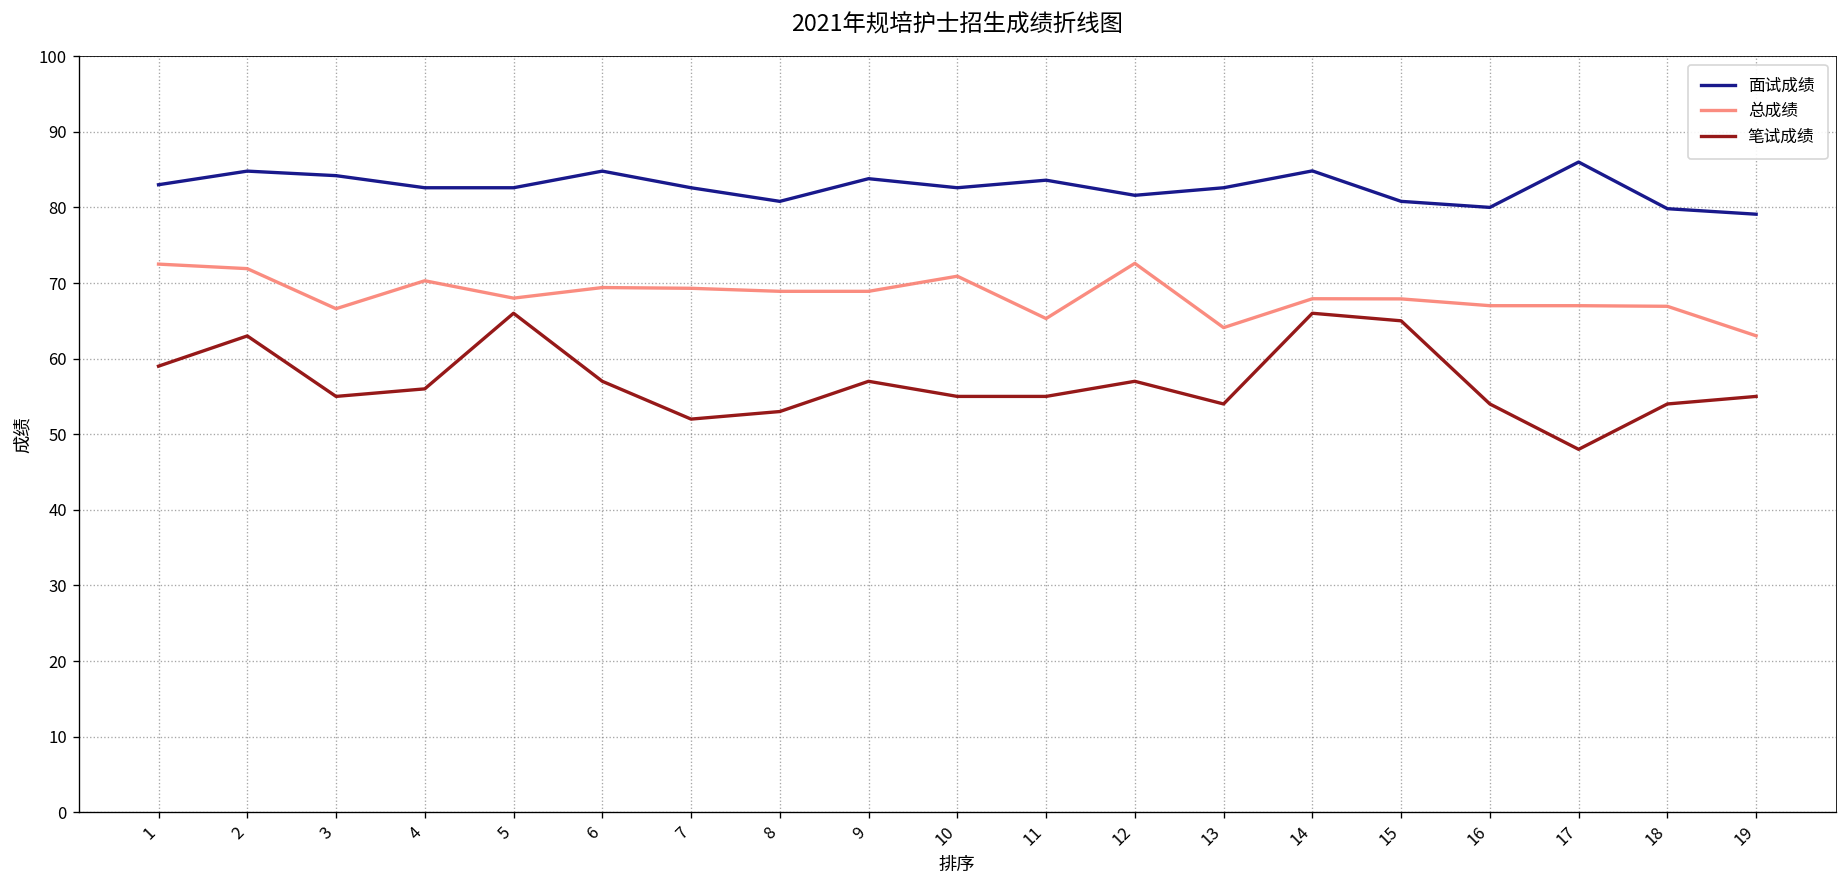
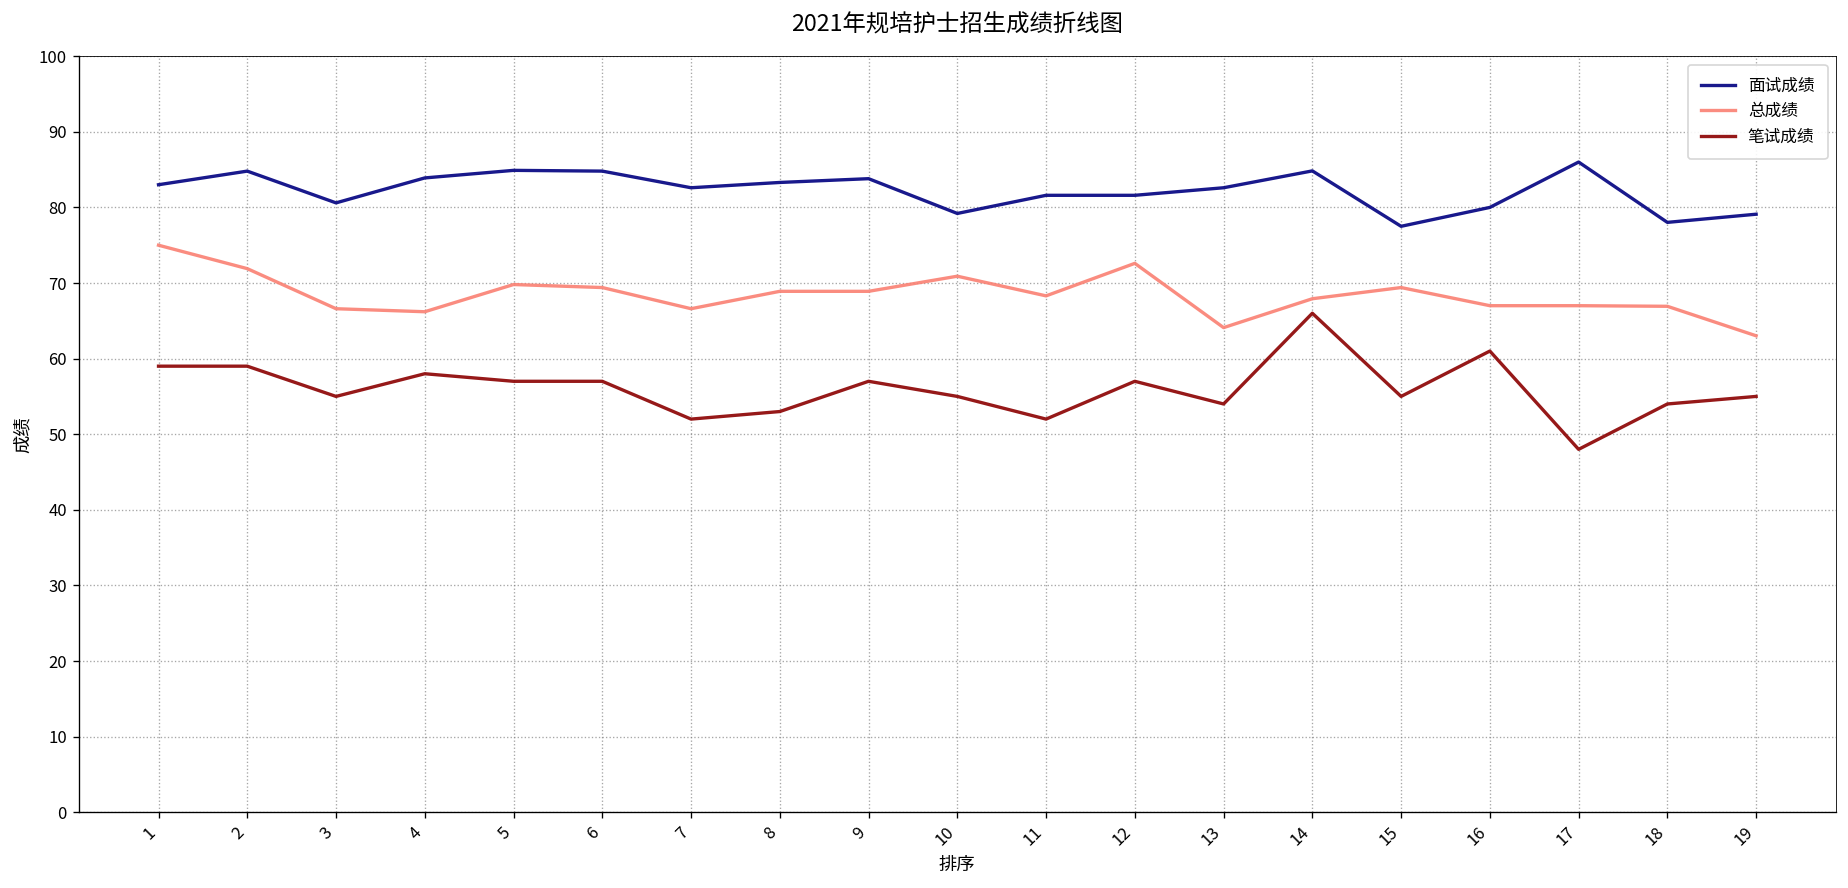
  {
    "面试成绩": {
      "1": 83,
      "2": 85,
-     "3": 84,
-     "4": 83,
-     "5": 83,
+     "3": 81,
+     "4": 84,
+     "5": 85,
      "6": 85,
      "7": 83,
-     "8": 81,
+     "8": 83,
      "9": 84,
-     "10": 83,
-     "11": 84,
+     "10": 79,
+     "11": 82,
      "12": 82,
      "13": 83,
      "14": 85,
-     "15": 81,
+     "15": 78,
      "16": 80,
      "17": 86,
-     "18": 80,
+     "18": 78,
      "19": 79
    },
    "总成绩": {
-     "1": 73,
+     "1": 75,
      "2": 72,
      "3": 67,
-     "4": 70,
-     "5": 68,
+     "4": 66,
+     "5": 70,
      "6": 69,
-     "7": 69,
+     "7": 67,
      "8": 69,
      "9": 69,
      "10": 71,
-     "11": 65,
+     "11": 68,
      "12": 73,
      "13": 64,
      "14": 68,
-     "15": 68,
+     "15": 69,
      "16": 67,
      "17": 67,
      "18": 67,
      "19": 63
    },
    "笔试成绩": {
      "1": 59,
-     "2": 63,
+     "2": 59,
      "3": 55,
-     "4": 56,
-     "5": 66,
+     "4": 58,
+     "5": 57,
      "6": 57,
      "7": 52,
      "8": 53,
      "9": 57,
      "10": 55,
-     "11": 55,
+     "11": 52,
      "12": 57,
      "13": 54,
      "14": 66,
-     "15": 65,
-     "16": 54,
+     "15": 55,
+     "16": 61,
      "17": 48,
      "18": 54,
      "19": 55
    }
  }
